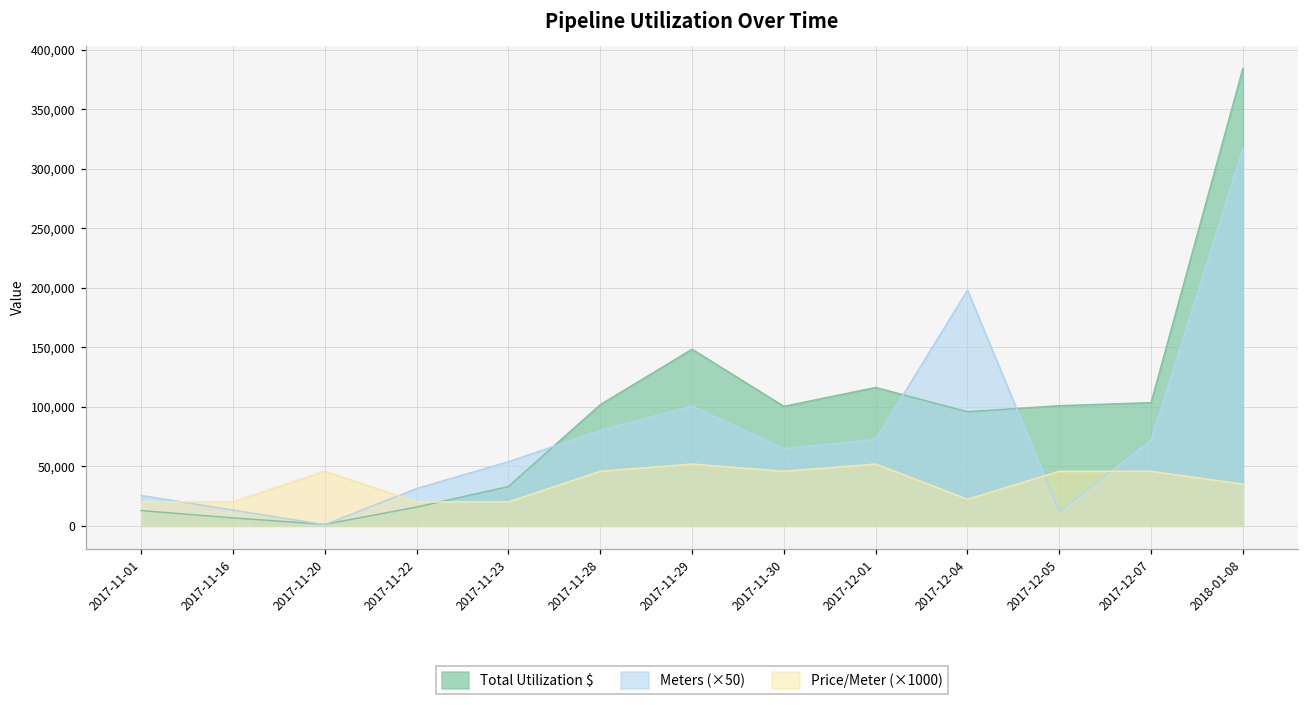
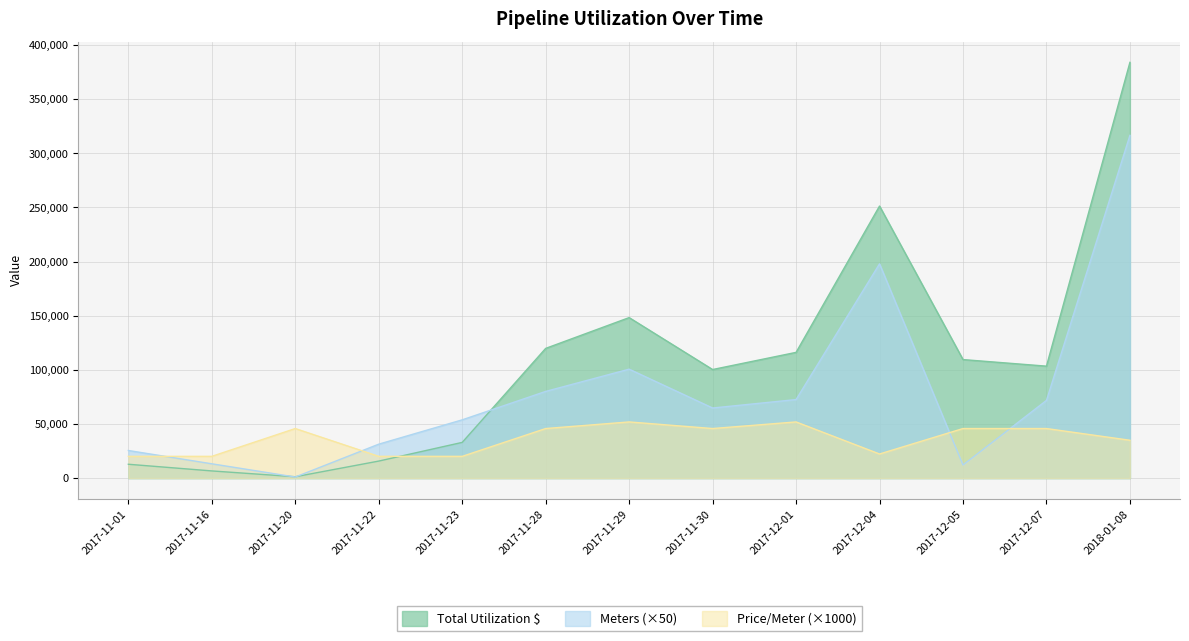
  {
    "Total Utilization $": {
      "2017-11-01": "13,000",
      "2017-11-16": "7,000",
      "2017-11-22": "16,000",
      "2017-11-23": "33,000",
-     "2017-11-28": "102,000",
+     "2017-11-28": "120,000",
      "2017-11-29": "148,000",
      "2017-11-30": "100,000",
      "2017-12-01": "116,000",
-     "2017-12-04": "96,000",
-     "2017-12-05": "101,000",
+     "2017-12-04": "251,000",
+     "2017-12-05": "109,000",
      "2017-12-07": "103,000",
      "2018-01-08": "384,000"
    },
    "Meters (×50)": {
      "2017-11-01": "25,000",
      "2017-11-16": "13,000",
      "2017-11-22": "31,000",
      "2017-11-23": "54,000",
      "2017-11-28": "80,000",
      "2017-11-29": "101,000",
      "2017-11-30": "65,000",
      "2017-12-01": "73,000",
      "2017-12-04": "198,000",
      "2017-12-05": "12,000",
      "2017-12-07": "72,000",
      "2018-01-08": "317,000"
    },
    "Price/Meter (×1000)": {
      "2017-11-01": "20,000",
      "2017-11-16": "20,000",
      "2017-11-20": "46,000",
      "2017-11-22": "20,000",
      "2017-11-23": "20,000",
      "2017-11-28": "46,000",
      "2017-11-29": "52,000",
      "2017-11-30": "46,000",
      "2017-12-01": "52,000",
      "2017-12-04": "22,000",
      "2017-12-05": "46,000",
      "2017-12-07": "46,000",
      "2018-01-08": "35,000"
    }
  }
